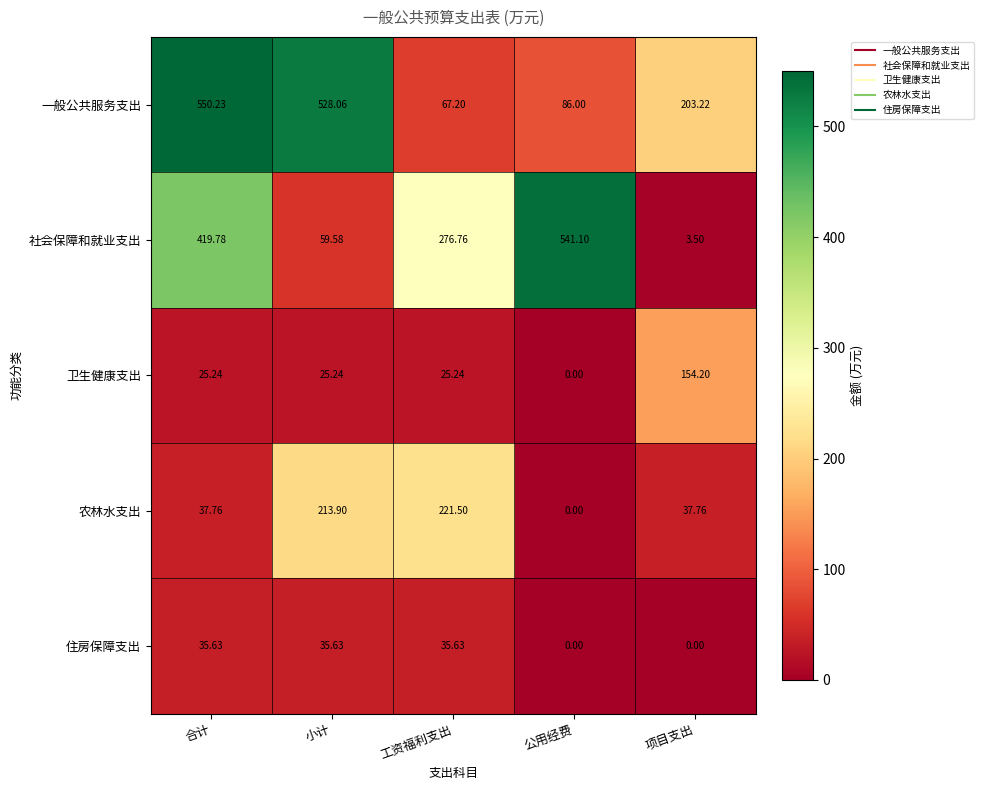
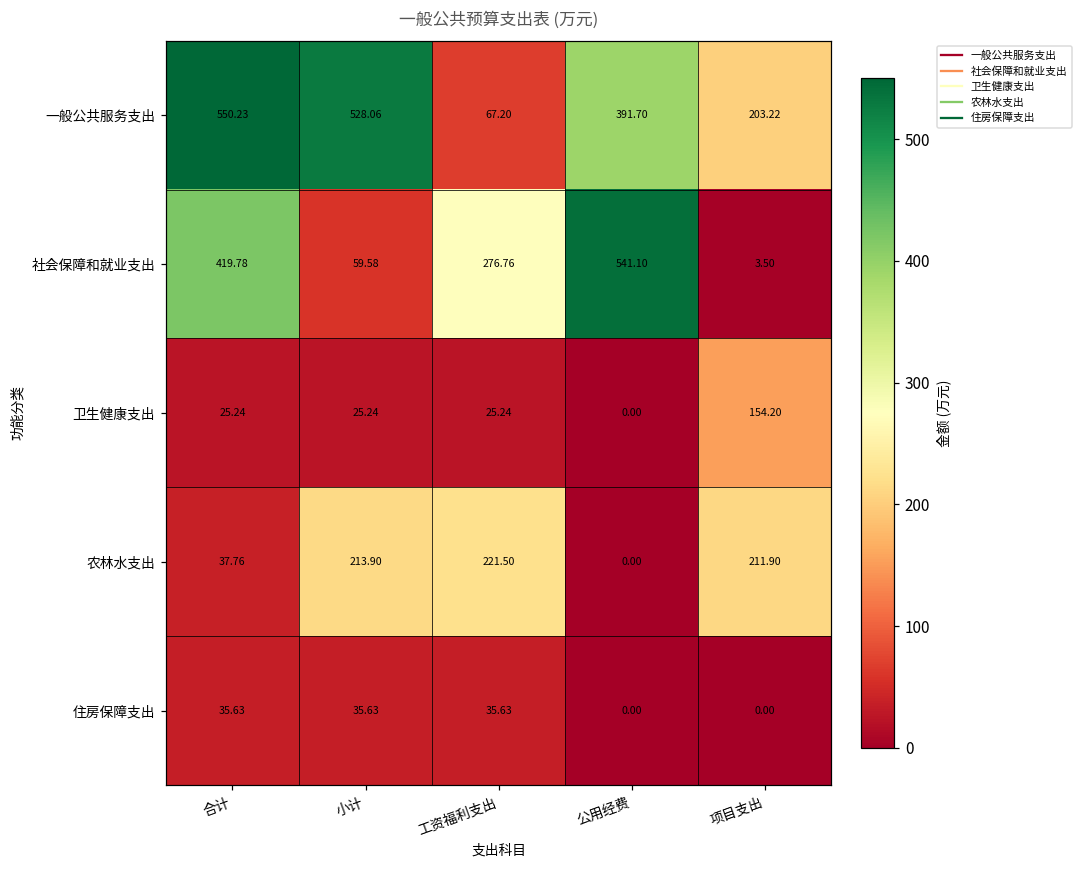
  {
    "一般公共服务支出": {
      "合计": 550.23,
      "小计": 528.06,
      "工资福利支出": 67.20,
-     "公用经费": 86.00,
+     "公用经费": 391.70,
      "项目支出": 203.22
    },
    "社会保障和就业支出": {
      "合计": 419.78,
      "小计": 59.58,
      "工资福利支出": 276.76,
      "公用经费": 541.10,
      "项目支出": 3.50
    },
    "卫生健康支出": {
      "合计": 25.24,
      "小计": 25.24,
      "工资福利支出": 25.24,
      "公用经费": 0.00,
      "项目支出": 154.20
    },
    "农林水支出": {
      "合计": 37.76,
      "小计": 213.90,
      "工资福利支出": 221.50,
      "公用经费": 0.00,
-     "项目支出": 37.76
+     "项目支出": 211.90
    },
    "住房保障支出": {
      "合计": 35.63,
      "小计": 35.63,
      "工资福利支出": 35.63,
      "公用经费": 0.00,
      "项目支出": 0.00
    }
  }
